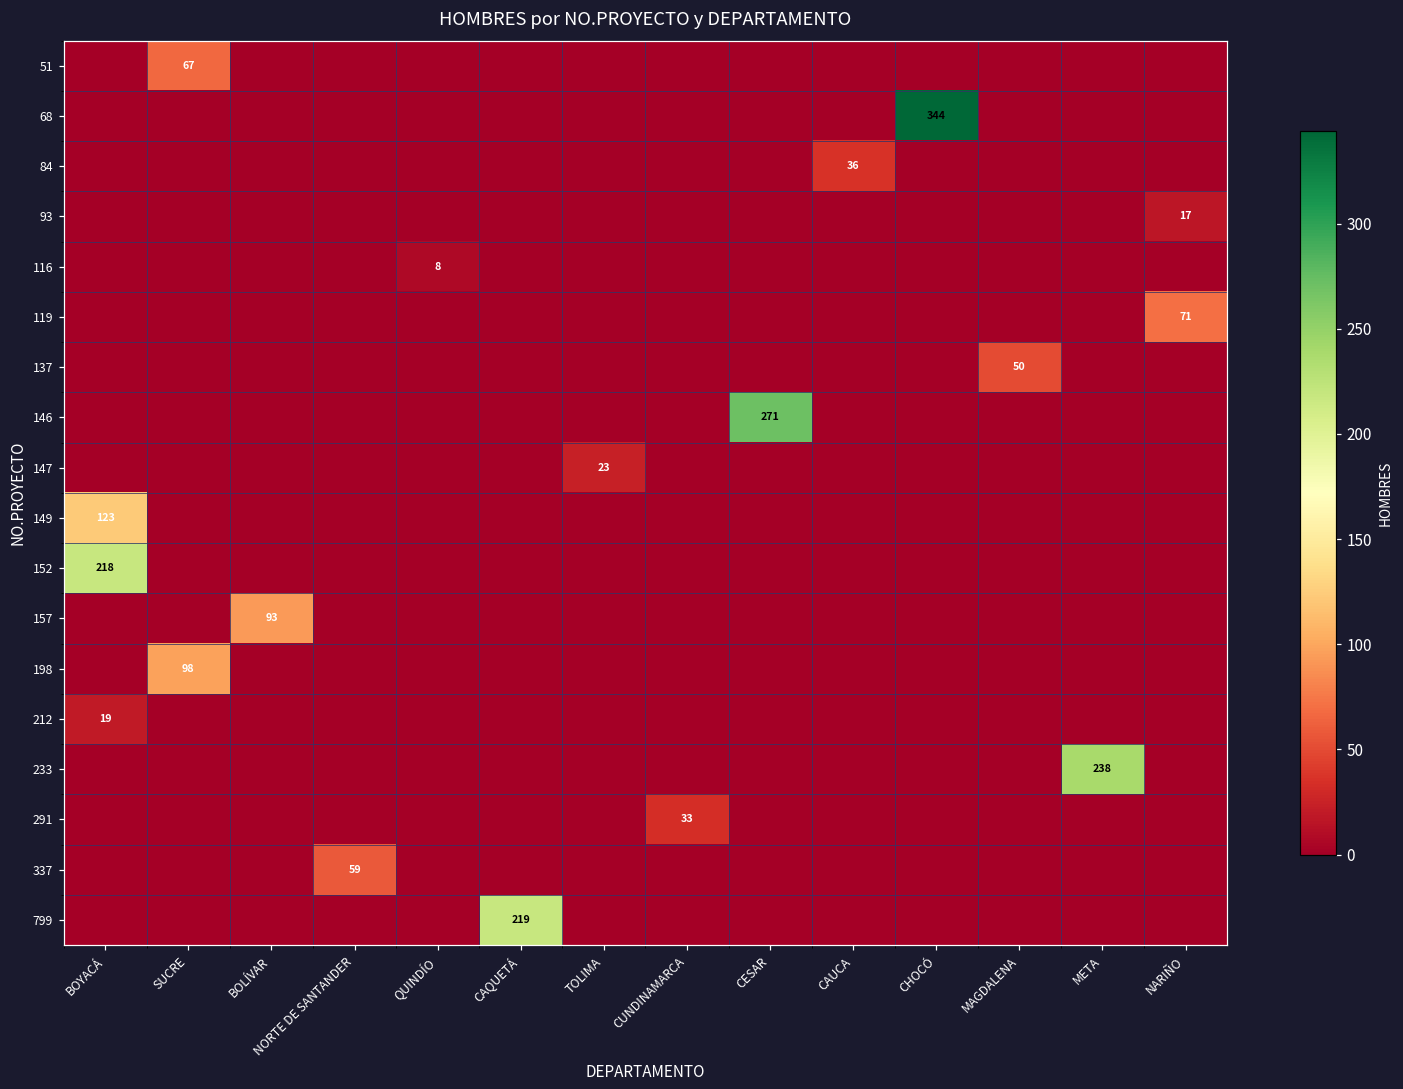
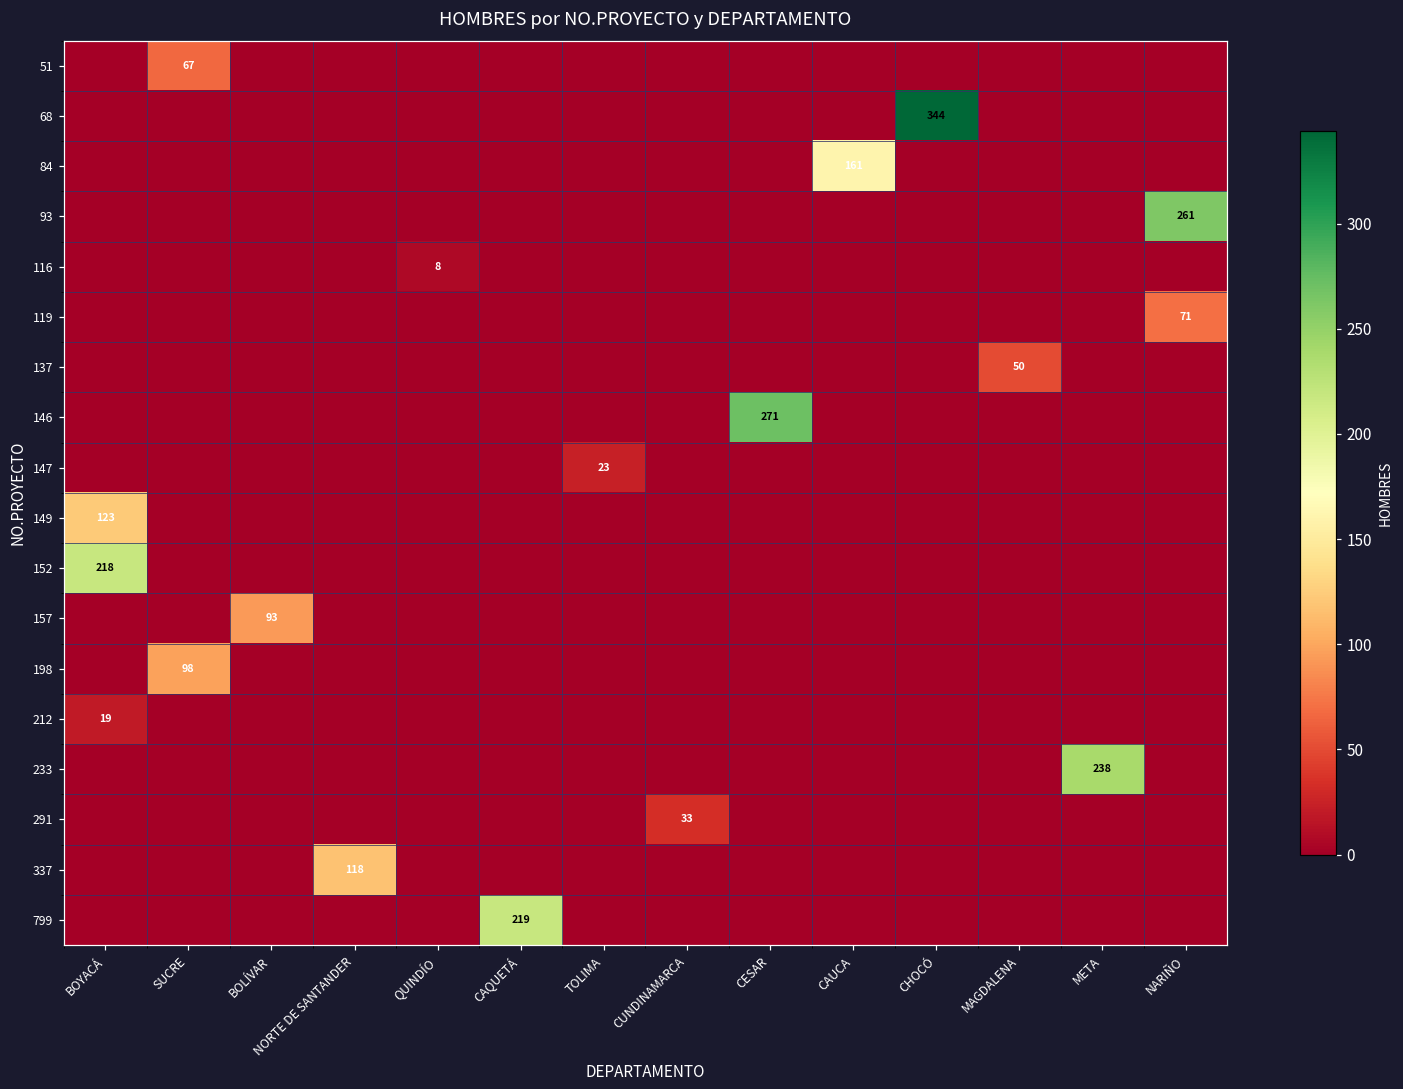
  {
    "51": {
      "SUCRE": 67
    },
    "68": {
      "CHOCÓ": 344
    },
    "84": {
-     "CAUCA": 36
+     "CAUCA": 161
    },
    "93": {
-     "NARIÑO": 17
+     "NARIÑO": 261
    },
    "116": {
      "QUINDÍO": 8
    },
    "119": {
      "NARIÑO": 71
    },
    "137": {
      "MAGDALENA": 50
    },
    "146": {
      "CESAR": 271
    },
    "147": {
      "TOLIMA": 23
    },
    "149": {
      "BOYACÁ": 123
    },
    "152": {
      "BOYACÁ": 218
    },
    "157": {
      "BOLÍVAR": 93
    },
    "198": {
      "SUCRE": 98
    },
    "212": {
      "BOYACÁ": 19
    },
    "233": {
      "META": 238
    },
    "291": {
      "CUNDINAMARCA": 33
    },
    "337": {
-     "NORTE DE SANTANDER": 59
+     "NORTE DE SANTANDER": 118
    },
    "799": {
      "CAQUETÁ": 219
    }
  }
